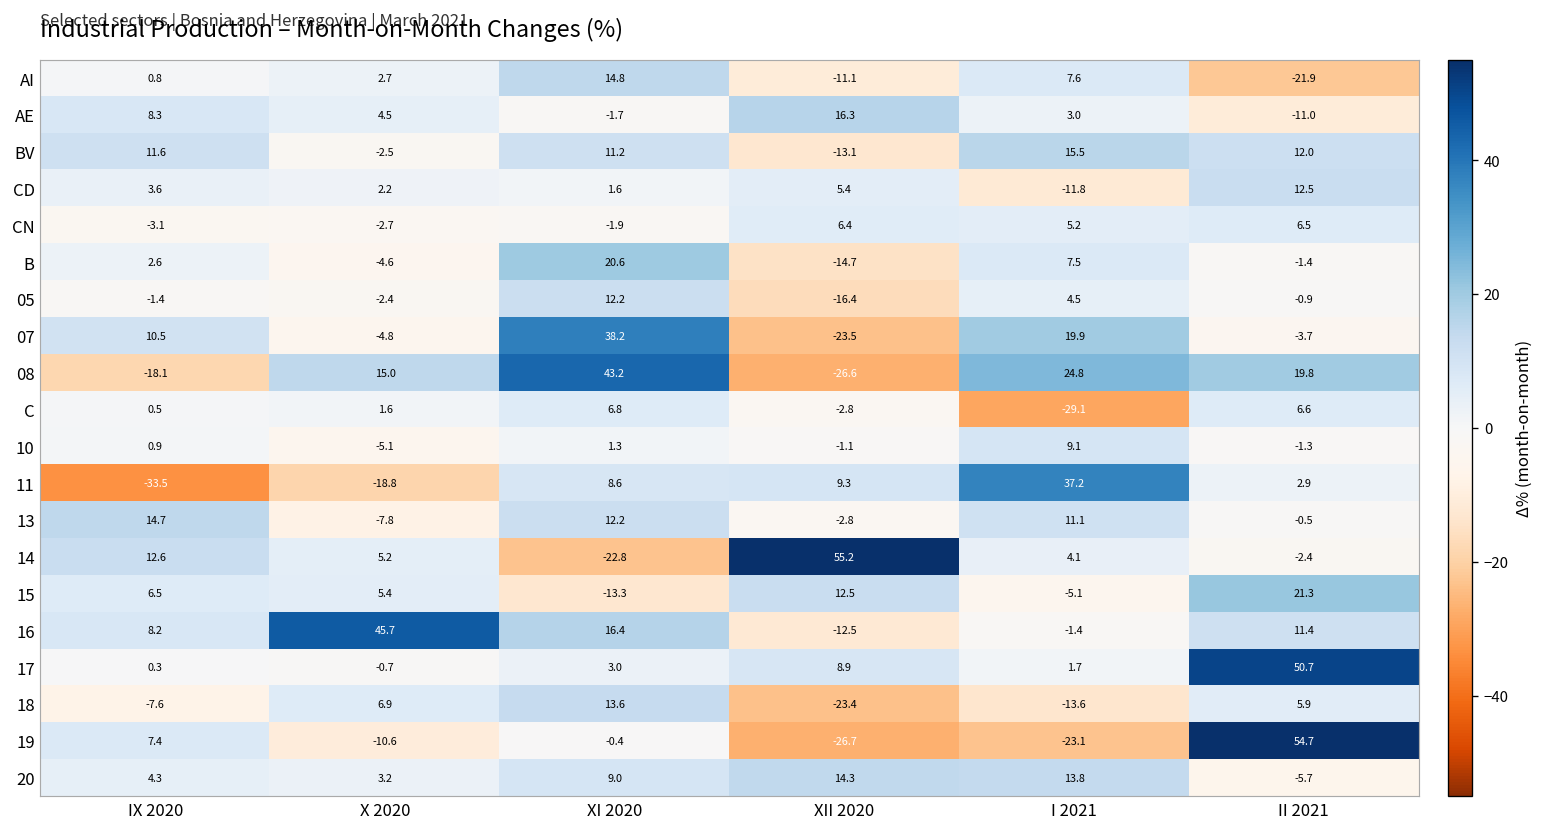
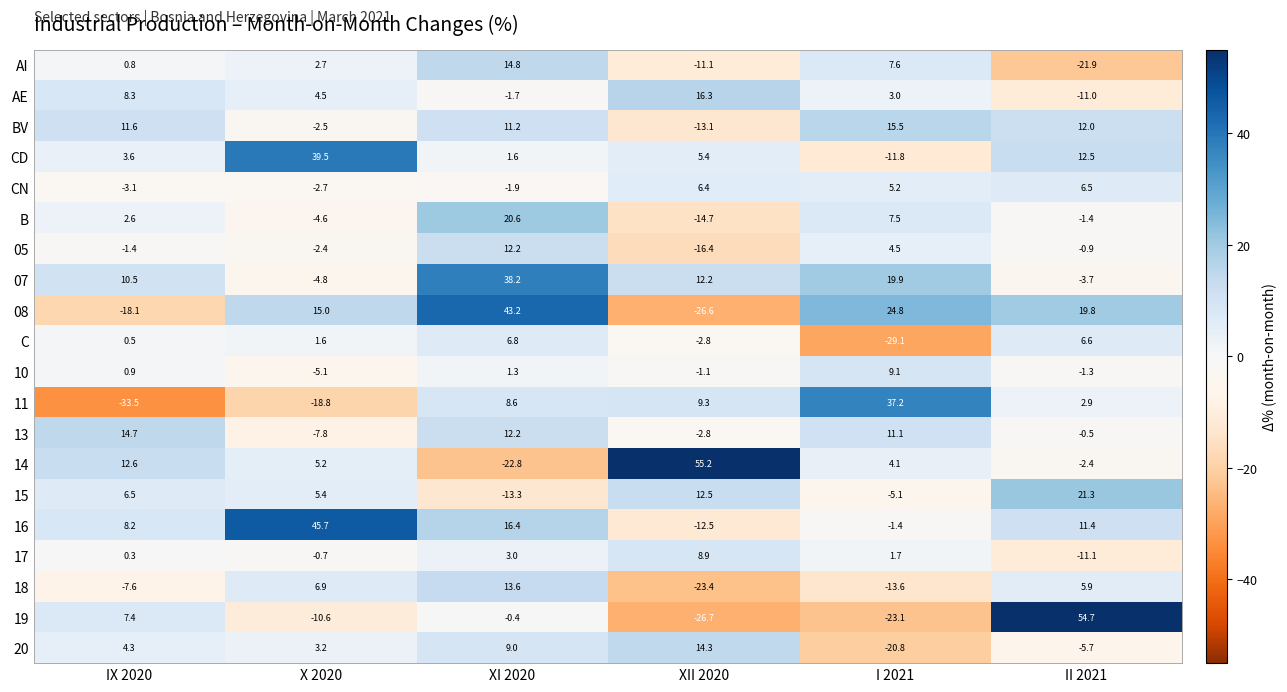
  {
    "AI": {
      "IX 2020": 0.8,
      "X 2020": 2.7,
      "XI 2020": 14.8,
      "XII 2020": -11.1,
      "I 2021": 7.6,
      "II 2021": -21.9
    },
    "AE": {
      "IX 2020": 8.3,
      "X 2020": 4.5,
      "XI 2020": -1.7,
      "XII 2020": 16.3,
      "I 2021": 3.0,
      "II 2021": -11.0
    },
    "BV": {
      "IX 2020": 11.6,
      "X 2020": -2.5,
      "XI 2020": 11.2,
      "XII 2020": -13.1,
      "I 2021": 15.5,
      "II 2021": 12.0
    },
    "CD": {
      "IX 2020": 3.6,
-     "X 2020": 2.2,
+     "X 2020": 39.5,
      "XI 2020": 1.6,
      "XII 2020": 5.4,
      "I 2021": -11.8,
      "II 2021": 12.5
    },
    "CN": {
      "IX 2020": -3.1,
      "X 2020": -2.7,
      "XI 2020": -1.9,
      "XII 2020": 6.4,
      "I 2021": 5.2,
      "II 2021": 6.5
    },
    "B": {
      "IX 2020": 2.6,
      "X 2020": -4.6,
      "XI 2020": 20.6,
      "XII 2020": -14.7,
      "I 2021": 7.5,
      "II 2021": -1.4
    },
    "05": {
      "IX 2020": -1.4,
      "X 2020": -2.4,
      "XI 2020": 12.2,
      "XII 2020": -16.4,
      "I 2021": 4.5,
      "II 2021": -0.9
    },
    "07": {
      "IX 2020": 10.5,
      "X 2020": -4.8,
      "XI 2020": 38.2,
-     "XII 2020": -23.5,
+     "XII 2020": 12.2,
      "I 2021": 19.9,
      "II 2021": -3.7
    },
    "08": {
      "IX 2020": -18.1,
      "X 2020": 15.0,
      "XI 2020": 43.2,
      "XII 2020": -26.6,
      "I 2021": 24.8,
      "II 2021": 19.8
    },
    "C": {
      "IX 2020": 0.5,
      "X 2020": 1.6,
      "XI 2020": 6.8,
      "XII 2020": -2.8,
      "I 2021": -29.1,
      "II 2021": 6.6
    },
    "10": {
      "IX 2020": 0.9,
      "X 2020": -5.1,
      "XI 2020": 1.3,
      "XII 2020": -1.1,
      "I 2021": 9.1,
      "II 2021": -1.3
    },
    "11": {
      "IX 2020": -33.5,
      "X 2020": -18.8,
      "XI 2020": 8.6,
      "XII 2020": 9.3,
      "I 2021": 37.2,
      "II 2021": 2.9
    },
    "13": {
      "IX 2020": 14.7,
      "X 2020": -7.8,
      "XI 2020": 12.2,
      "XII 2020": -2.8,
      "I 2021": 11.1,
      "II 2021": -0.5
    },
    "14": {
      "IX 2020": 12.6,
      "X 2020": 5.2,
      "XI 2020": -22.8,
      "XII 2020": 55.2,
      "I 2021": 4.1,
      "II 2021": -2.4
    },
    "15": {
      "IX 2020": 6.5,
      "X 2020": 5.4,
      "XI 2020": -13.3,
      "XII 2020": 12.5,
      "I 2021": -5.1,
      "II 2021": 21.3
    },
    "16": {
      "IX 2020": 8.2,
      "X 2020": 45.7,
      "XI 2020": 16.4,
      "XII 2020": -12.5,
      "I 2021": -1.4,
      "II 2021": 11.4
    },
    "17": {
      "IX 2020": 0.3,
      "X 2020": -0.7,
      "XI 2020": 3.0,
      "XII 2020": 8.9,
      "I 2021": 1.7,
-     "II 2021": 50.7
+     "II 2021": -11.1
    },
    "18": {
      "IX 2020": -7.6,
      "X 2020": 6.9,
      "XI 2020": 13.6,
      "XII 2020": -23.4,
      "I 2021": -13.6,
      "II 2021": 5.9
    },
    "19": {
      "IX 2020": 7.4,
      "X 2020": -10.6,
      "XI 2020": -0.4,
      "XII 2020": -26.7,
      "I 2021": -23.1,
      "II 2021": 54.7
    },
    "20": {
      "IX 2020": 4.3,
      "X 2020": 3.2,
      "XI 2020": 9.0,
      "XII 2020": 14.3,
-     "I 2021": 13.8,
+     "I 2021": -20.8,
      "II 2021": -5.7
    }
  }
